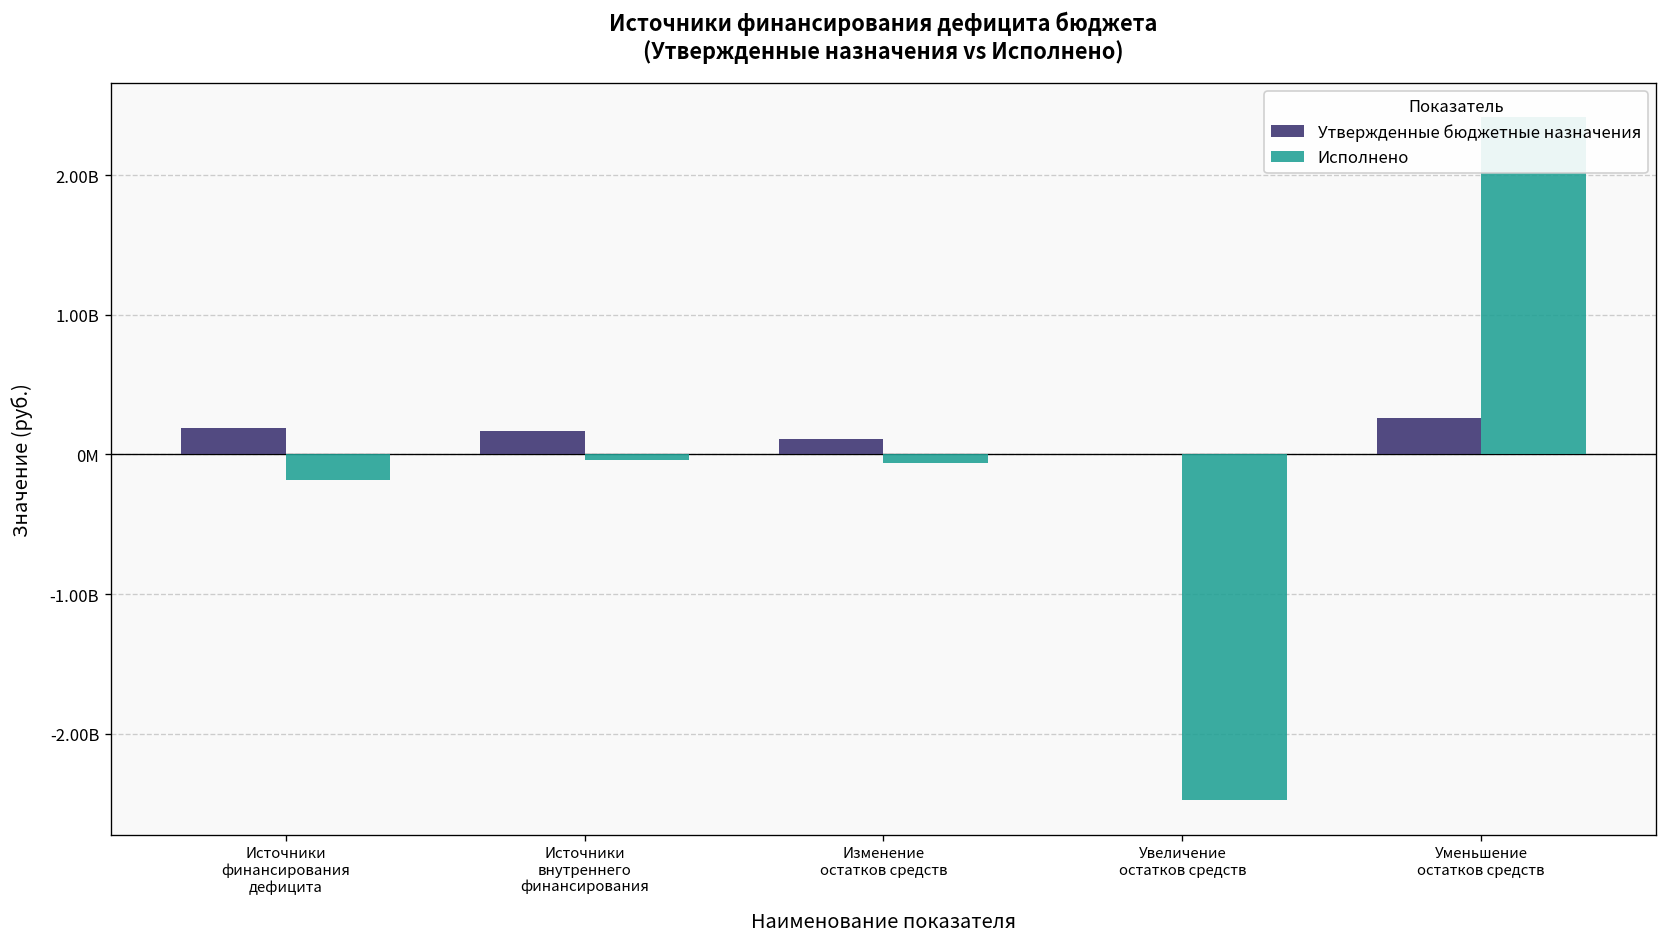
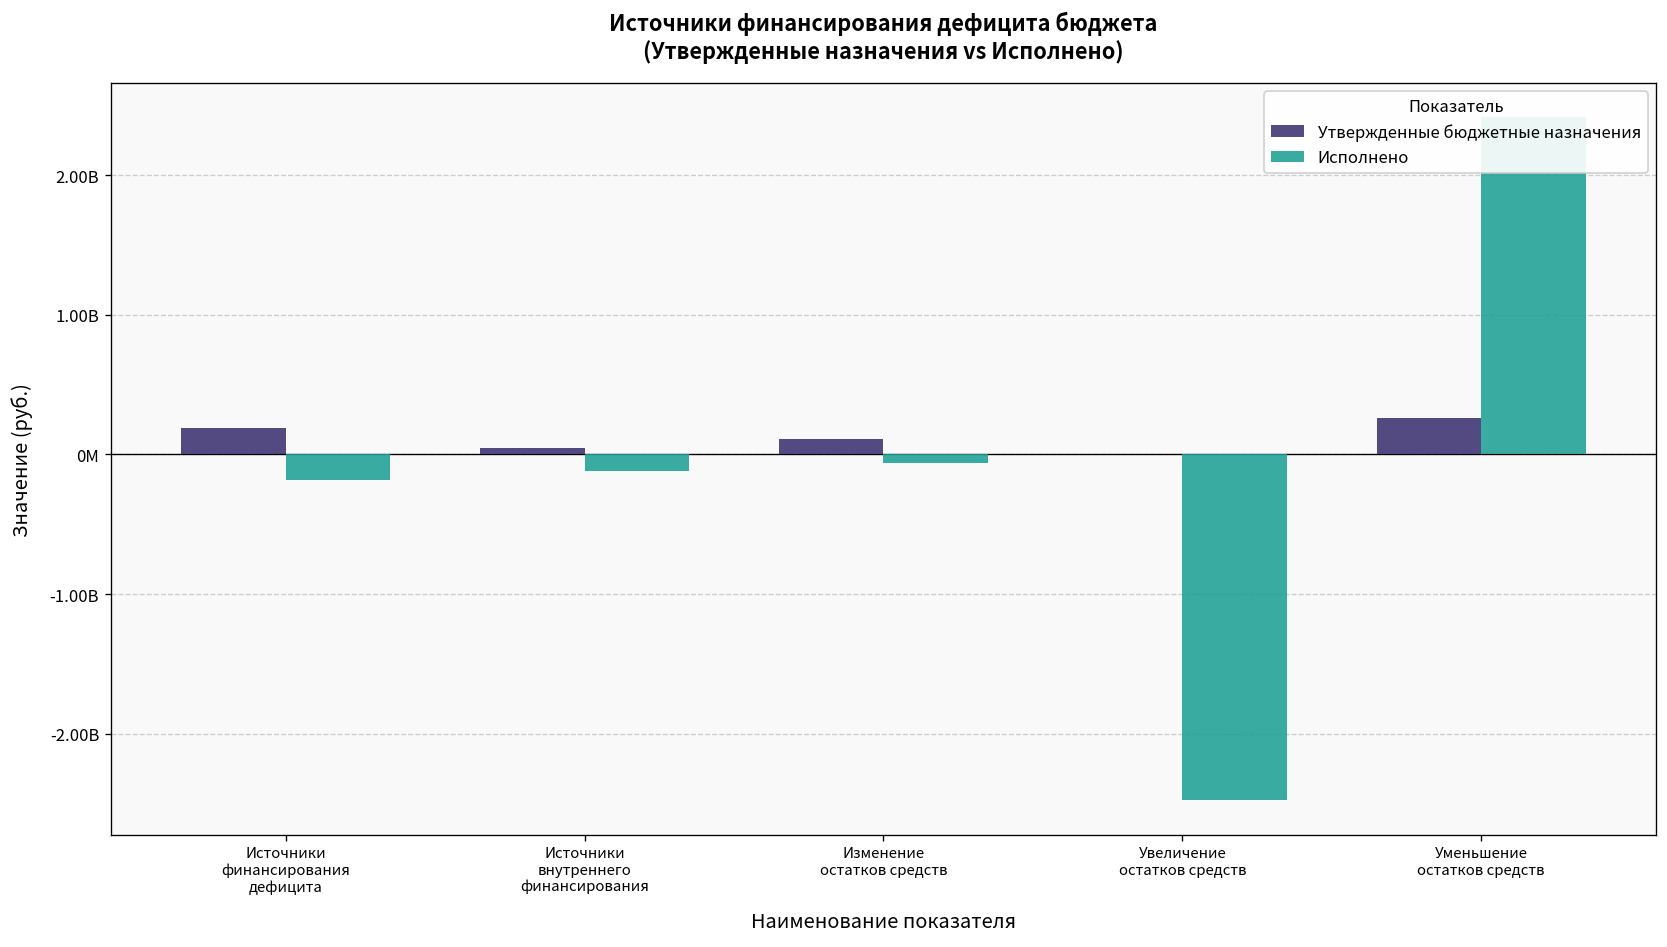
  {
    "Утвержденные бюджетные назначения": {
      "Источники финансирования дефицита": 190000000,
-     "Источники внутреннего финансирования": 170000000,
+     "Источники внутреннего финансирования": 50000000,
      "Изменение остатков средств": 110000000,
      "Увеличение остатков средств": 0,
      "Уменьшение остатков средств": 260000000
    },
    "Исполнено": {
      "Источники финансирования дефицита": -180000000,
-     "Источники внутреннего финансирования": -40000000,
+     "Источники внутреннего финансирования": -120000000,
      "Изменение остатков средств": -60000000,
      "Увеличение остатков средств": -2480000000
    }
  }
